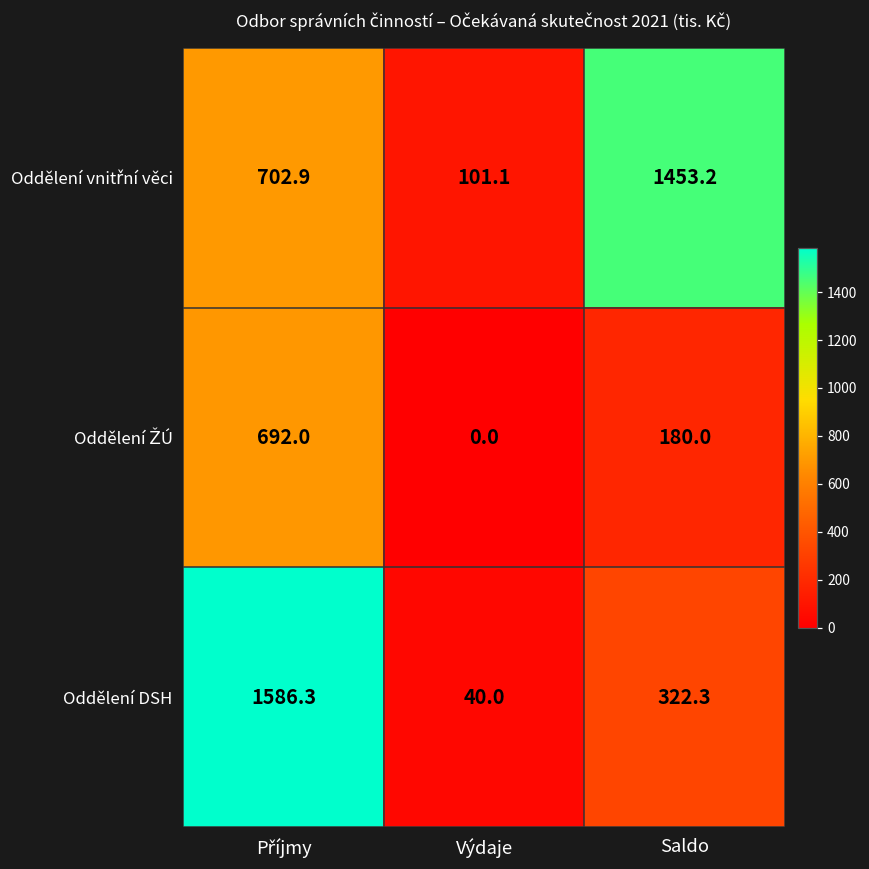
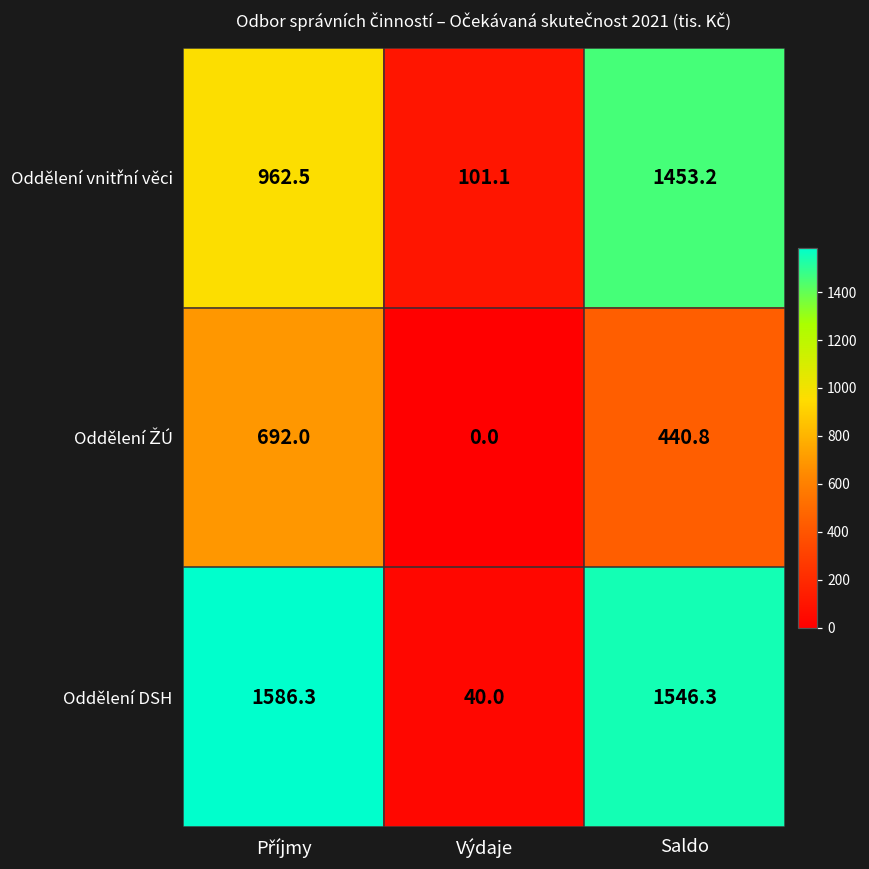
  {
    "Oddělení vnitřní věci": {
-     "Příjmy": 702.9,
+     "Příjmy": 962.5,
      "Výdaje": 101.1,
      "Saldo": 1453.2
    },
    "Oddělení ŽÚ": {
      "Příjmy": 692.0,
      "Výdaje": 0.0,
-     "Saldo": 180.0
+     "Saldo": 440.8
    },
    "Oddělení DSH": {
      "Příjmy": 1586.3,
      "Výdaje": 40.0,
-     "Saldo": 322.3
+     "Saldo": 1546.3
    }
  }
